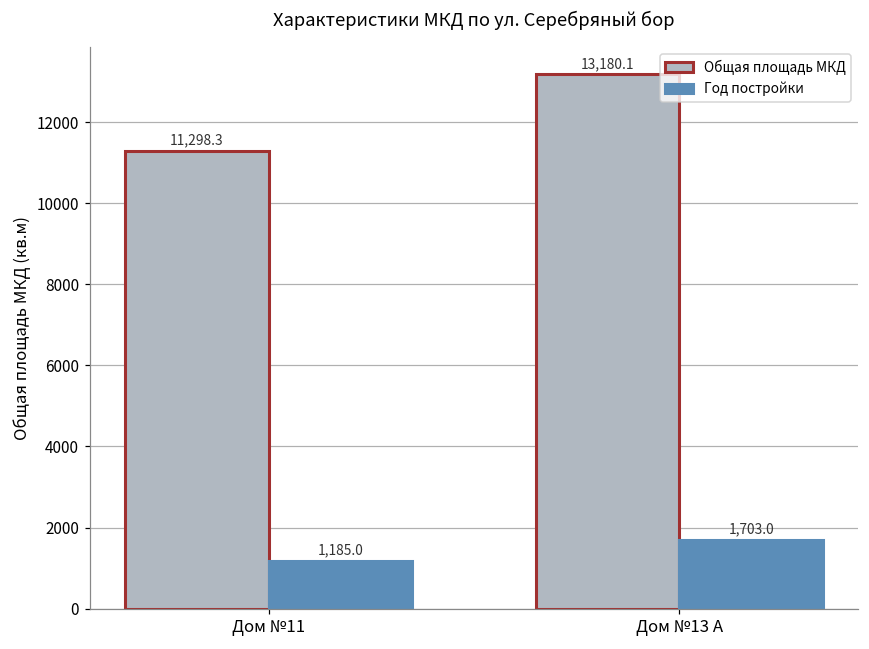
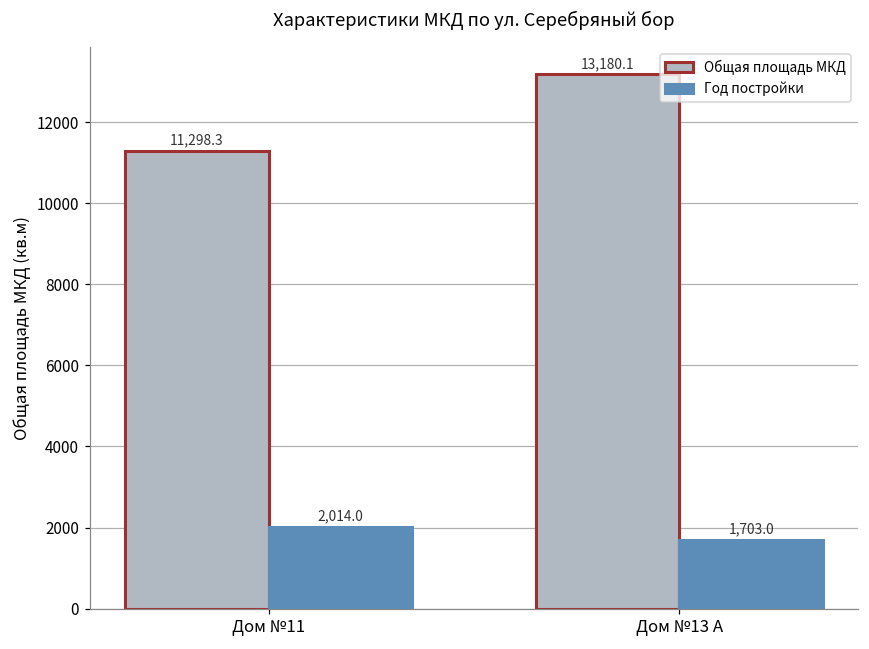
  {
    "Общая площадь МКД": {
      "Дом №11": "11,298.3",
      "Дом №13 А": "13,180.1"
    },
    "Год постройки": {
-     "Дом №11": "1,185.0",
+     "Дом №11": "2,014.0",
      "Дом №13 А": "1,703.0"
    }
  }
